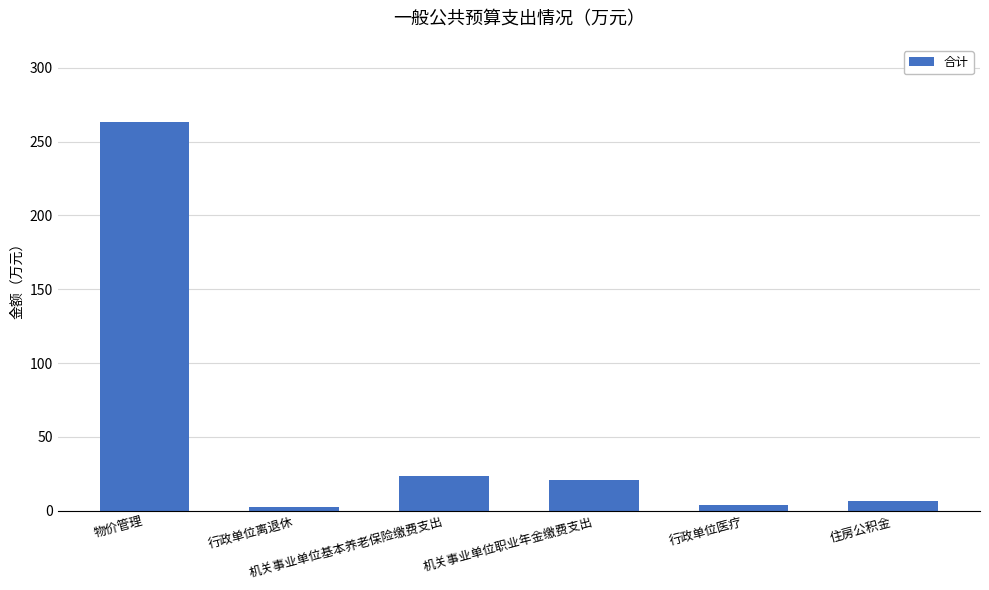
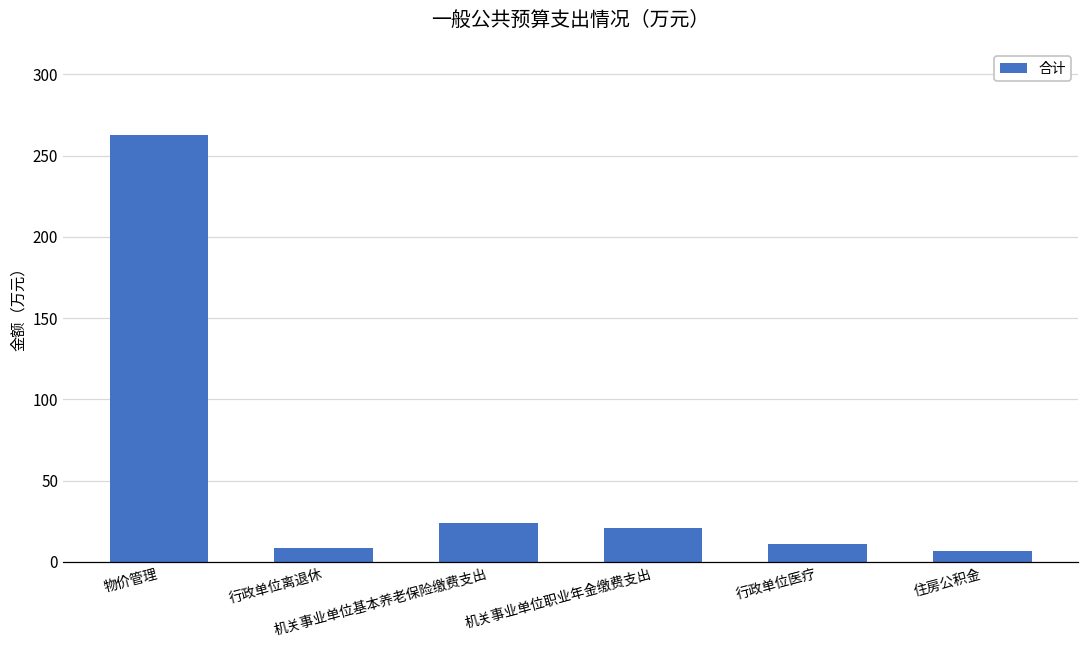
  {
    "物价管理": 263,
-   "行政单位离退休": 3,
+   "行政单位离退休": 9,
    "机关事业单位基本养老保险缴费支出": 24,
    "机关事业单位职业年金缴费支出": 21,
-   "行政单位医疗": 4,
+   "行政单位医疗": 11,
    "住房公积金": 7
  }
